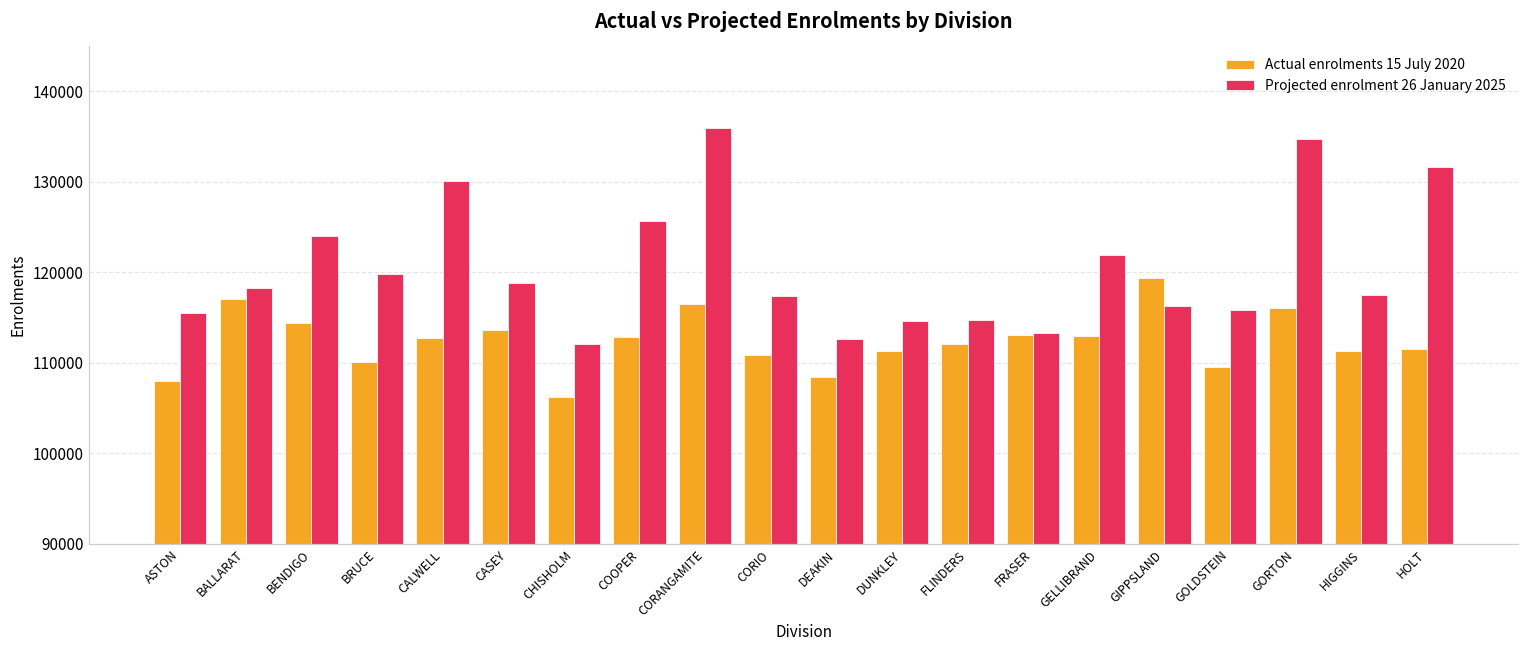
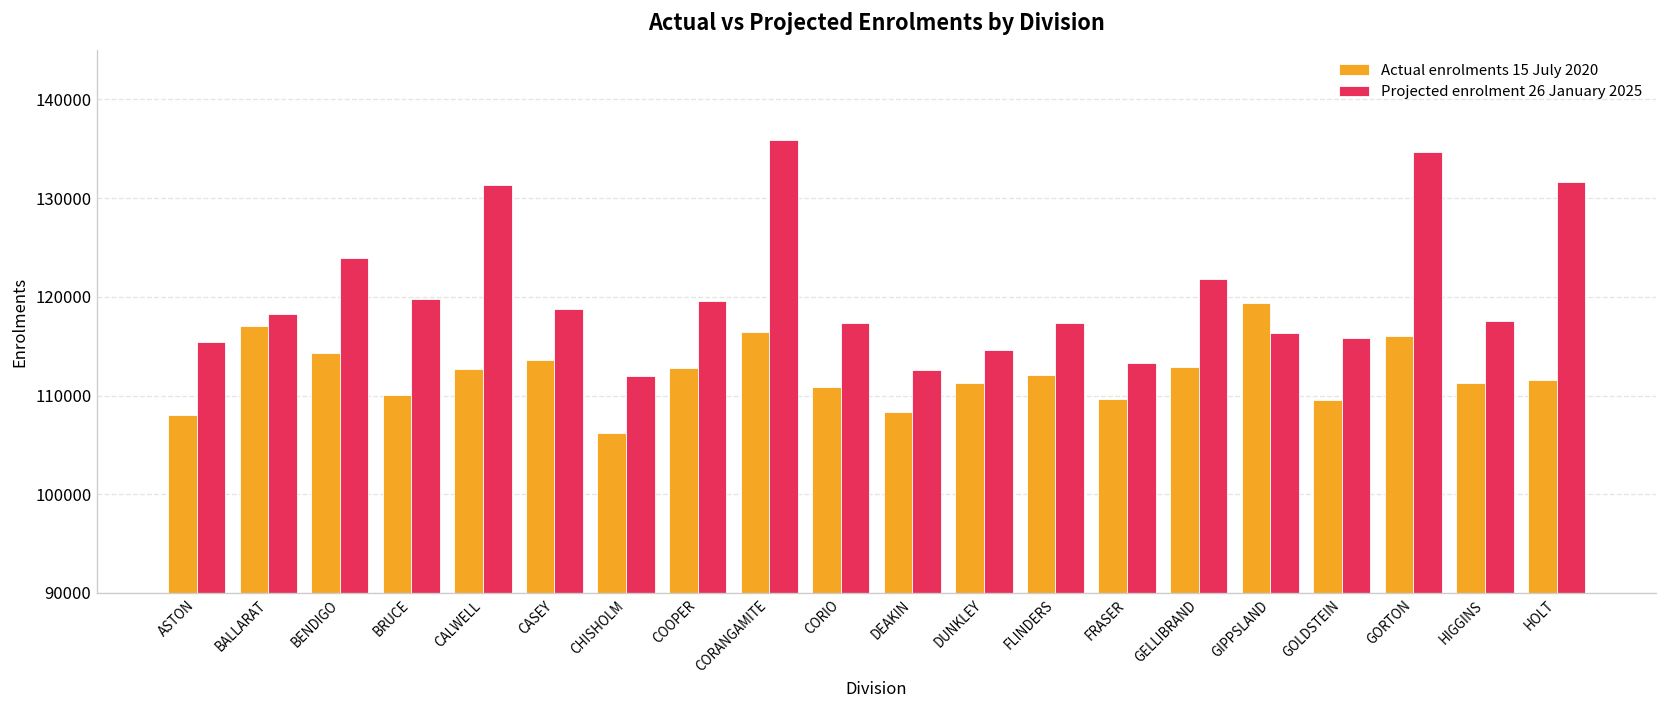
  {
    "Actual enrolments 15 July 2020": {
      "ASTON": 108000,
      "BALLARAT": 117000,
      "BENDIGO": 114000,
      "BRUCE": 110000,
      "CALWELL": 113000,
      "CASEY": 114000,
      "CHISHOLM": 106000,
      "COOPER": 113000,
      "CORANGAMITE": 116000,
      "CORIO": 111000,
      "DEAKIN": 108000,
      "DUNKLEY": 111000,
      "FLINDERS": 112000,
-     "FRASER": 113000,
+     "FRASER": 110000,
      "GELLIBRAND": 113000,
      "GIPPSLAND": 119000,
      "GOLDSTEIN": 110000,
      "GORTON": 116000,
      "HIGGINS": 111000,
      "HOLT": 112000
    },
    "Projected enrolment 26 January 2025": {
      "ASTON": 115000,
      "BALLARAT": 118000,
      "BENDIGO": 124000,
      "BRUCE": 120000,
-     "CALWELL": 130000,
+     "CALWELL": 131000,
      "CASEY": 119000,
      "CHISHOLM": 112000,
-     "COOPER": 126000,
+     "COOPER": 120000,
      "CORANGAMITE": 136000,
      "CORIO": 117000,
      "DEAKIN": 113000,
      "DUNKLEY": 115000,
-     "FLINDERS": 115000,
+     "FLINDERS": 117000,
      "FRASER": 113000,
      "GELLIBRAND": 122000,
      "GIPPSLAND": 116000,
      "GOLDSTEIN": 116000,
      "GORTON": 135000,
      "HIGGINS": 118000,
      "HOLT": 132000
    }
  }
